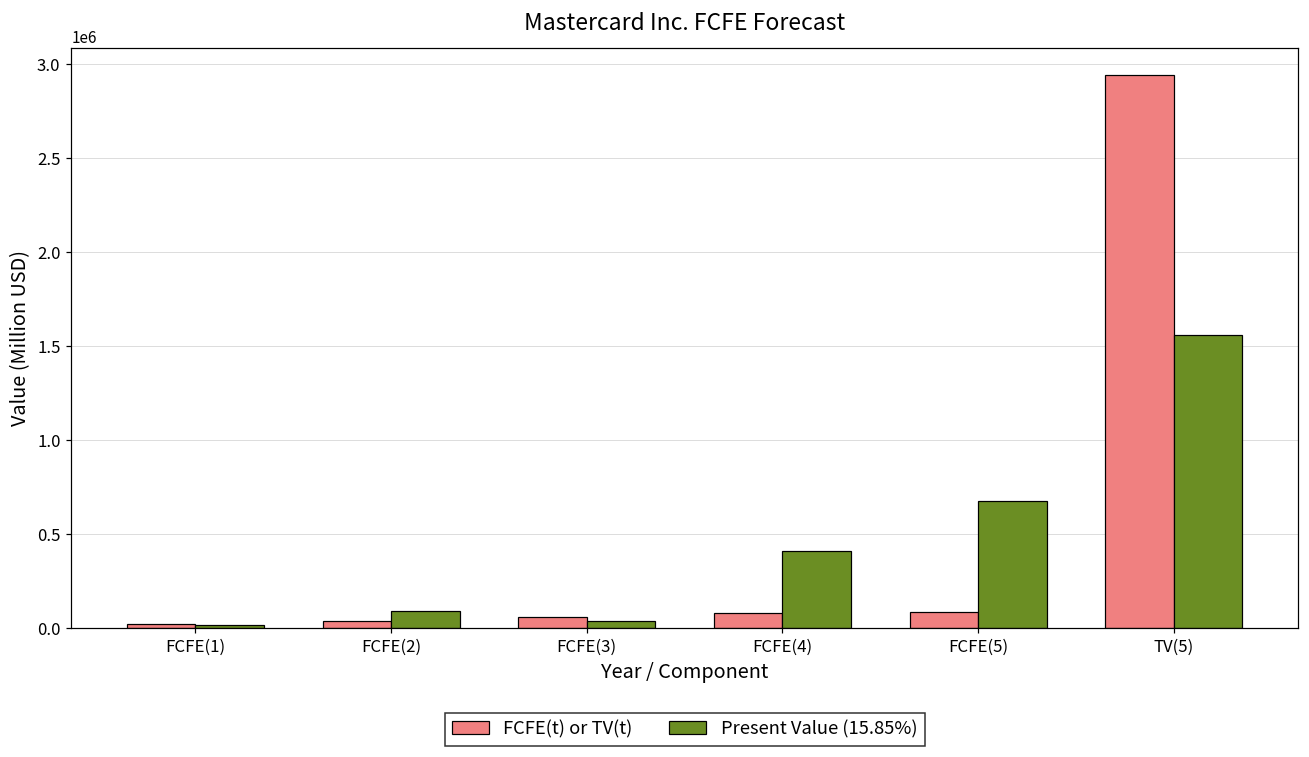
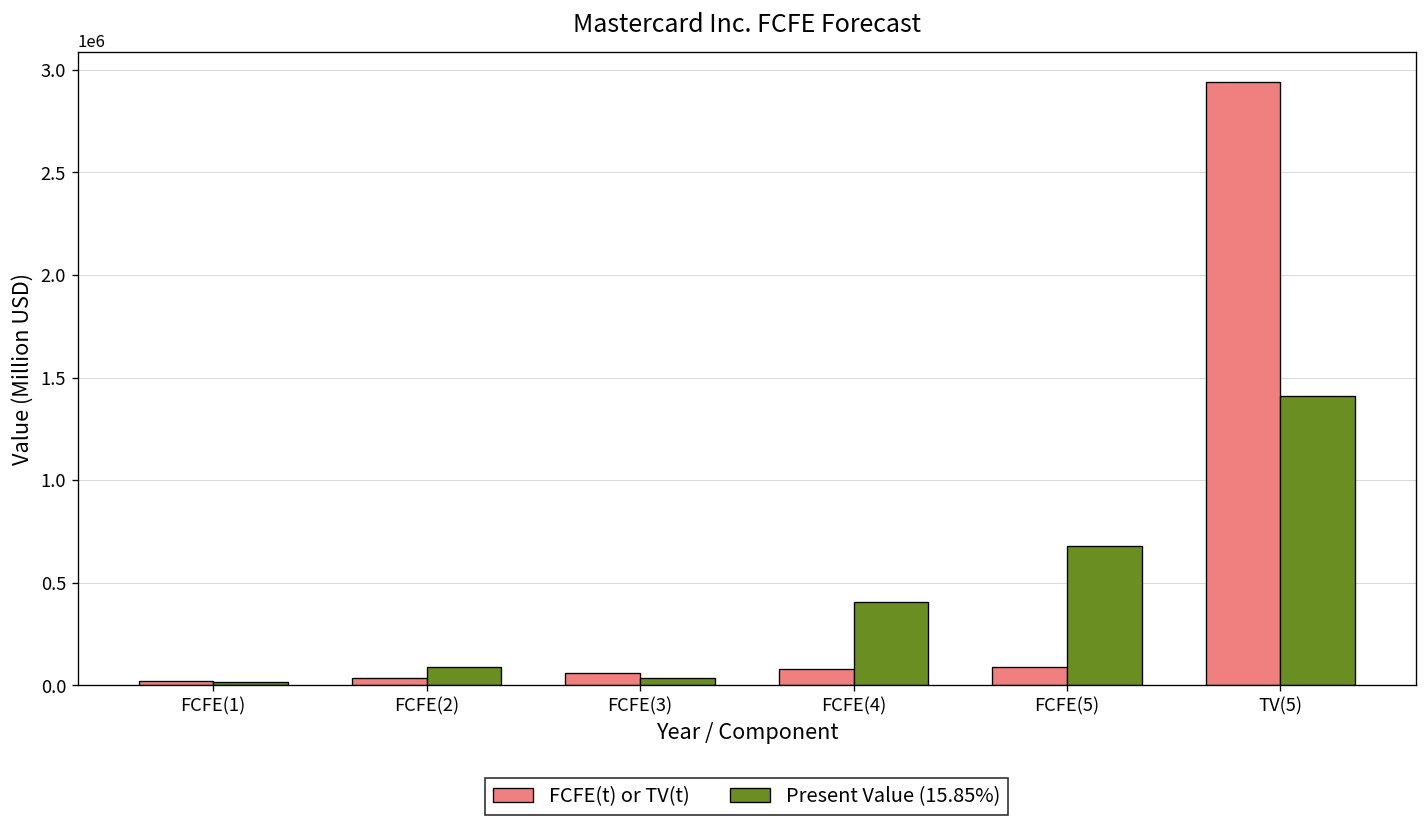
  {
    "FCFE(t) or TV(t)": {
      "FCFE(1)": 20000,
      "FCFE(2)": 40000,
      "FCFE(3)": 60000,
      "FCFE(4)": 80000,
      "FCFE(5)": 90000,
      "TV(5)": 2940000
    },
    "Present Value (15.85%)": {
      "FCFE(1)": 20000,
      "FCFE(2)": 90000,
      "FCFE(3)": 40000,
      "FCFE(4)": 410000,
      "FCFE(5)": 680000,
-     "TV(5)": 1560000
+     "TV(5)": 1410000
    }
  }
